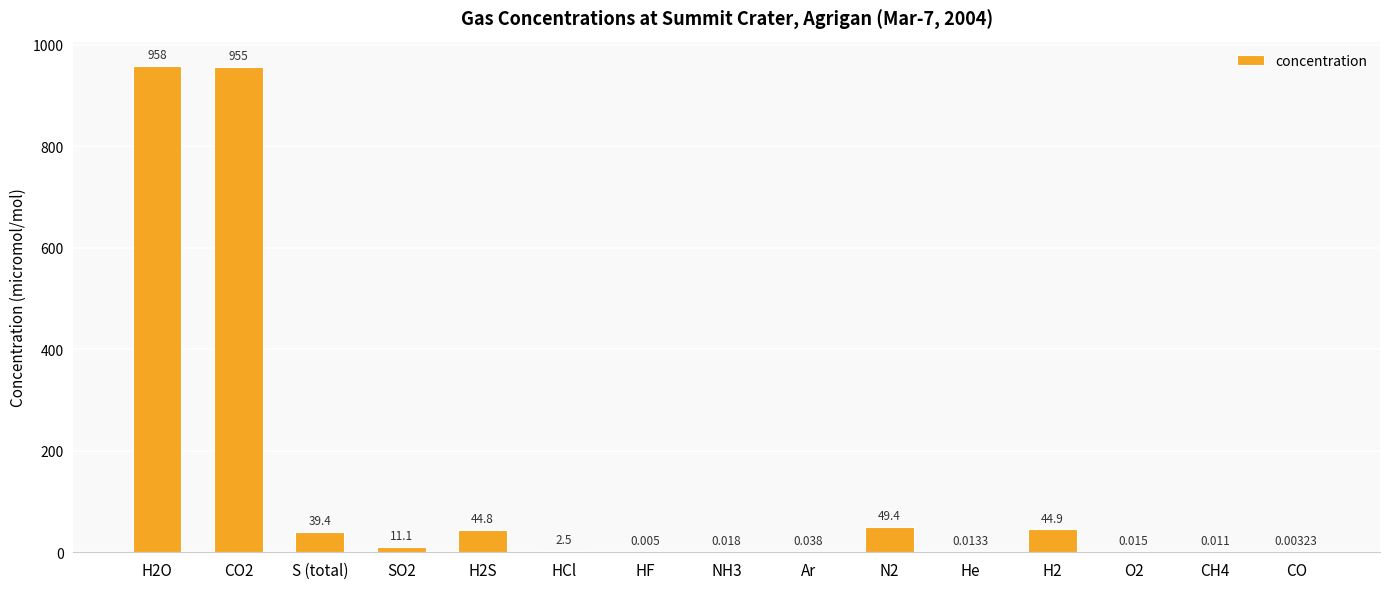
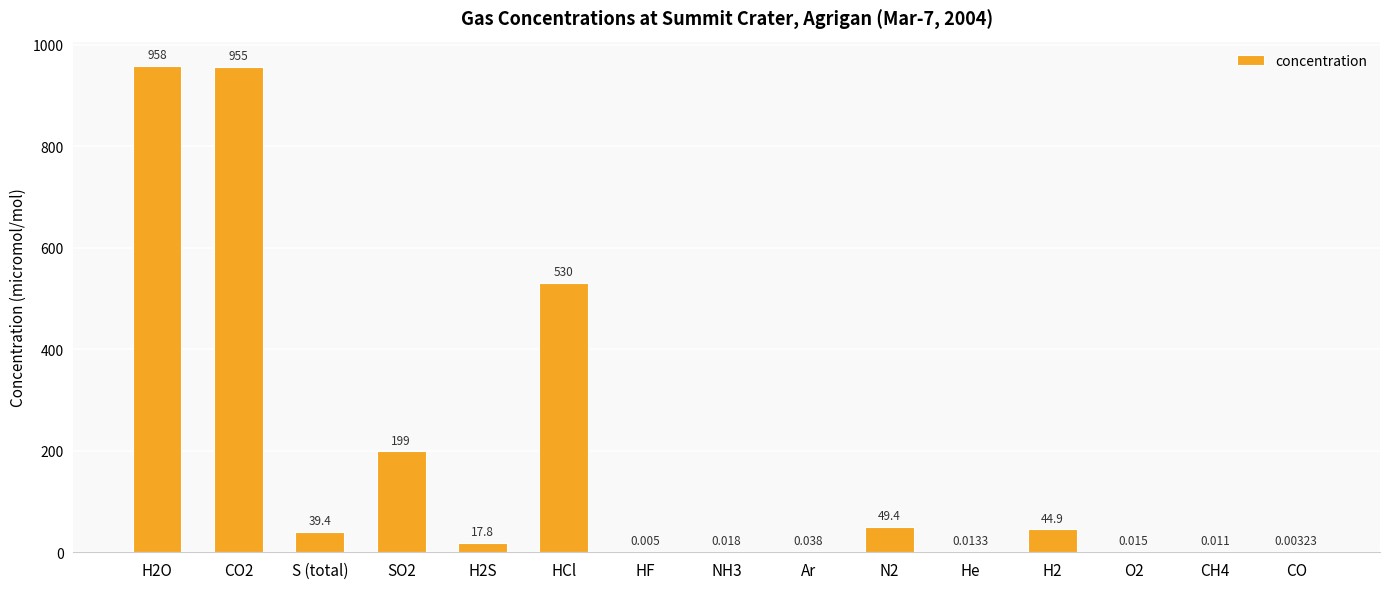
  {
    "H2O": 958,
    "CO2": 955,
    "S (total)": 39.4,
-   "SO2": 11.1,
-   "H2S": 44.8,
-   "HCl": 2.5,
+   "SO2": 199,
+   "H2S": 17.8,
+   "HCl": 530,
    "HF": 0.005,
    "NH3": 0.018,
    "Ar": 0.038,
    "N2": 49.4,
    "He": 0.0133,
    "H2": 44.9,
    "O2": 0.015,
    "CH4": 0.011,
    "CO": 0.00323
  }
